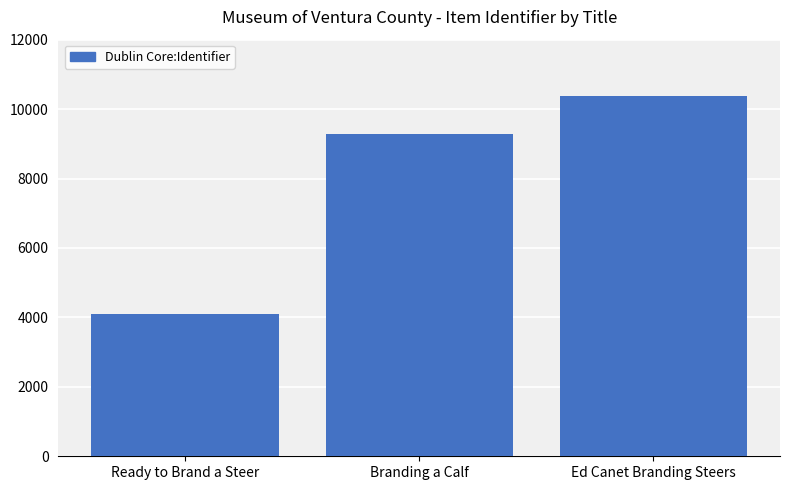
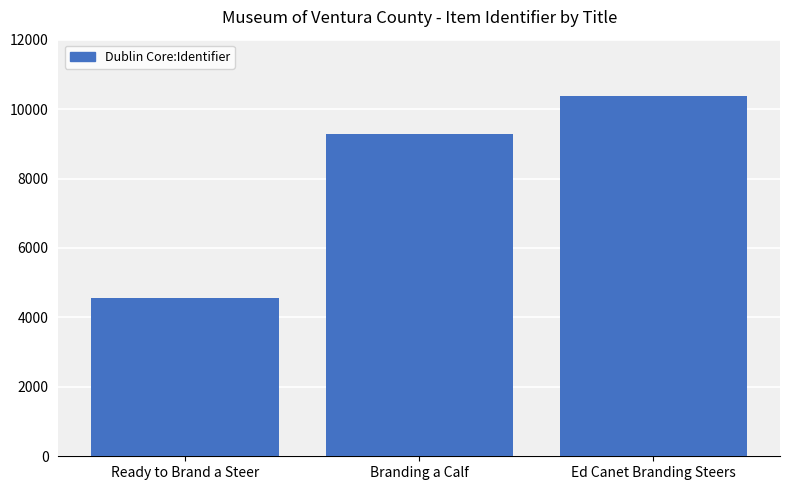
  {
-   "Ready to Brand a Steer": 4100,
+   "Ready to Brand a Steer": 4600,
    "Branding a Calf": 9300,
    "Ed Canet Branding Steers": 10400
  }
